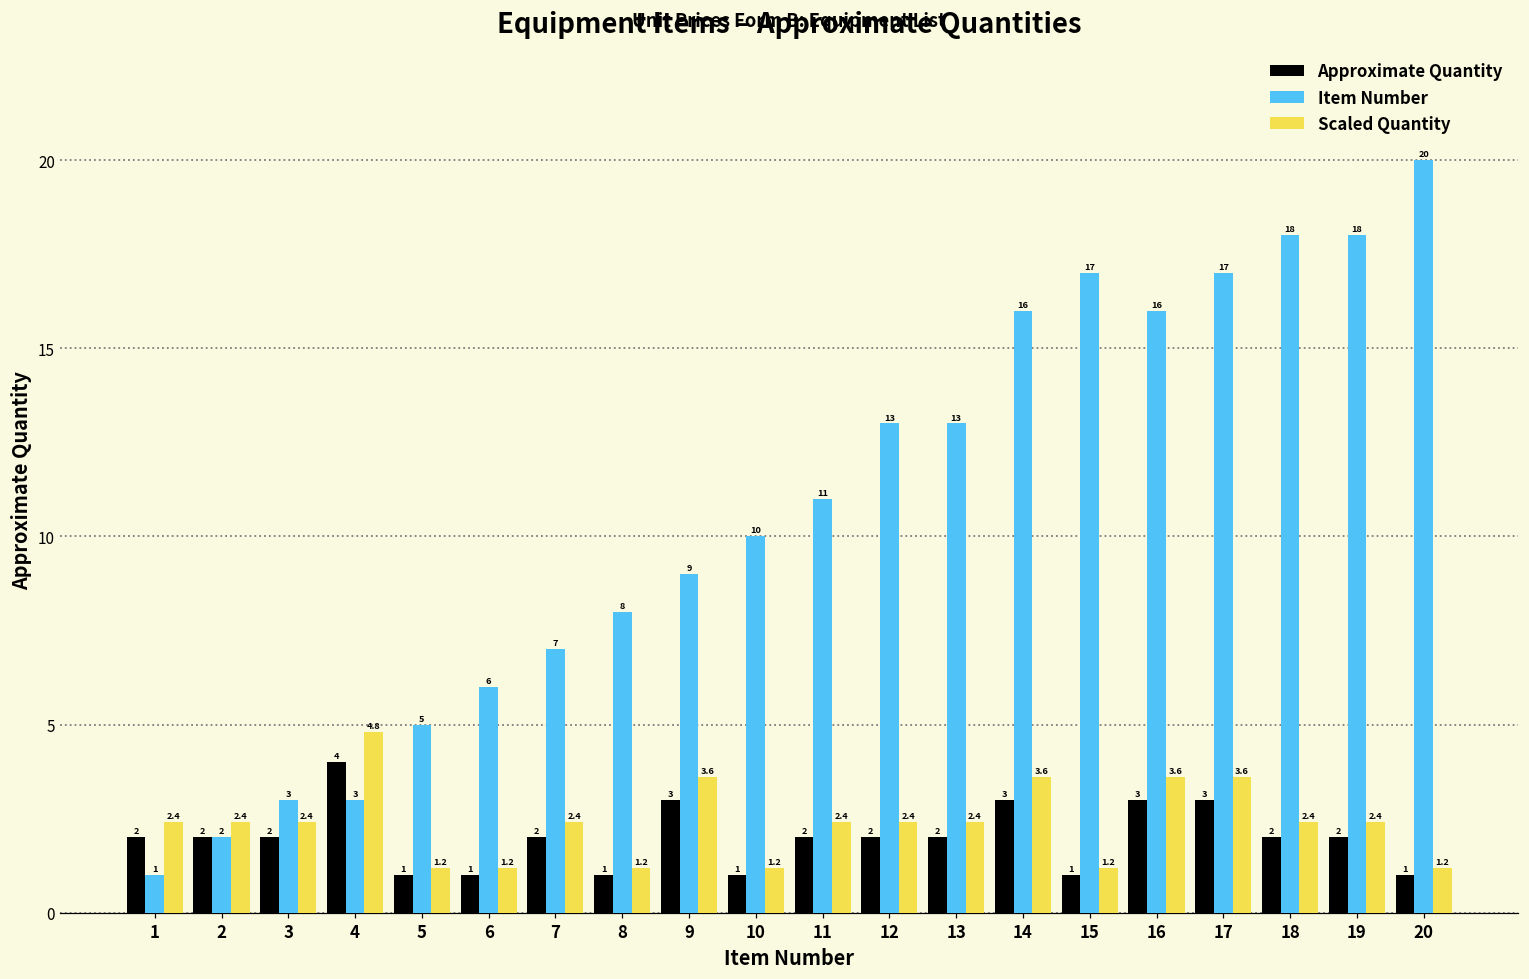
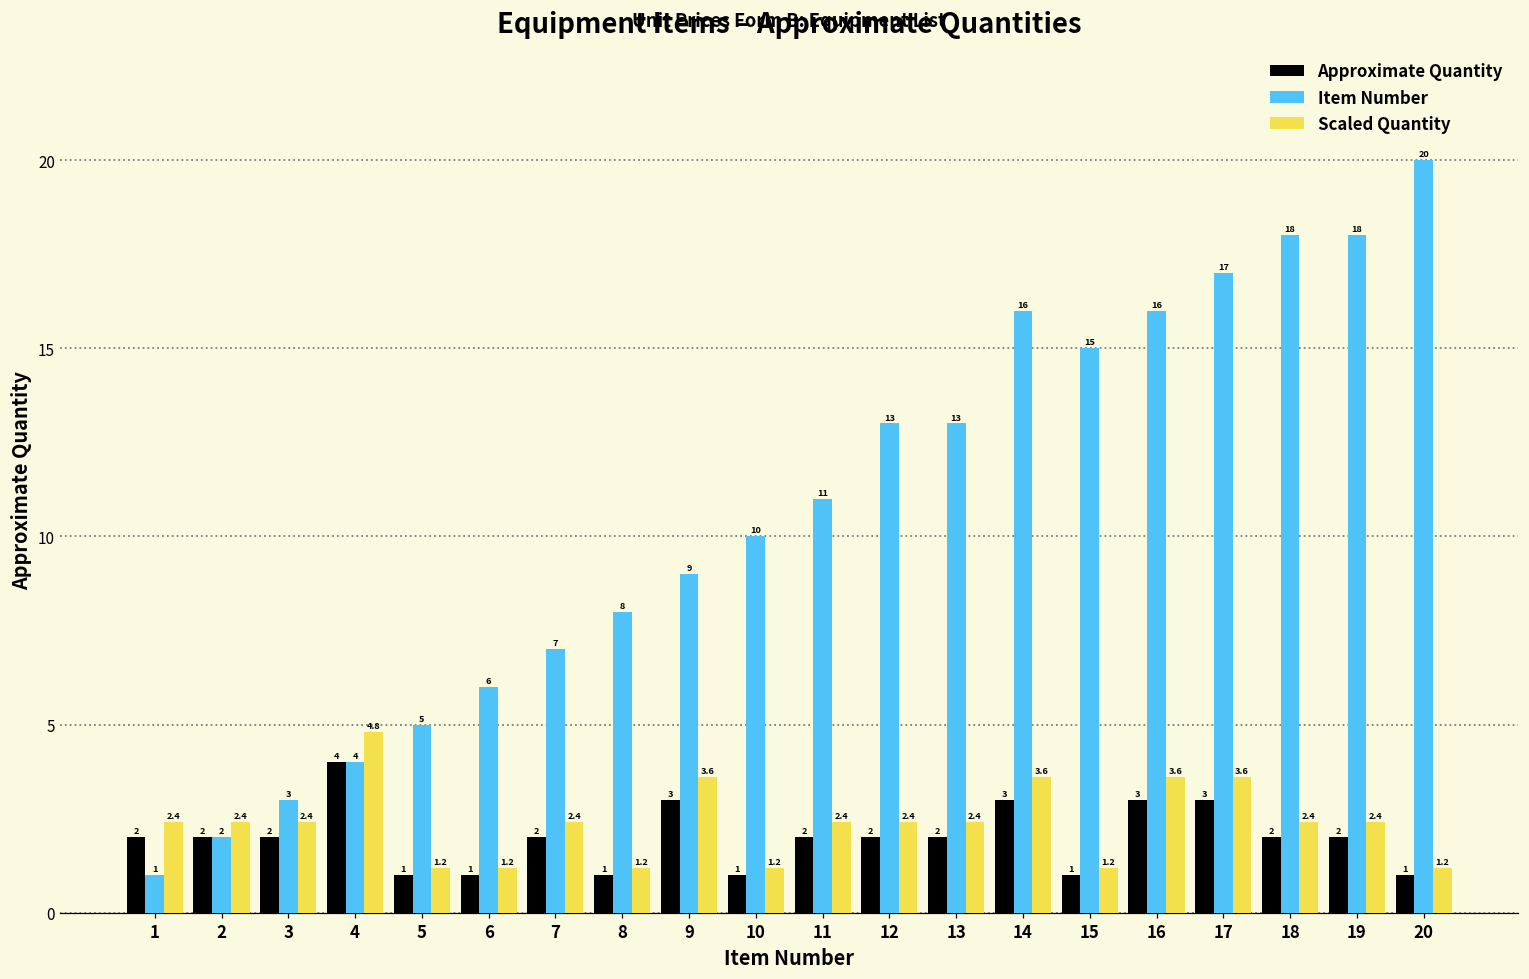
  {
    "Approximate Quantity": {
      "1": 2,
      "2": 2,
      "3": 2,
      "4": 4,
      "5": 1,
      "6": 1,
      "7": 2,
      "8": 1,
      "9": 3,
      "10": 1,
      "11": 2,
      "12": 2,
      "13": 2,
      "14": 3,
      "15": 1,
      "16": 3,
      "17": 3,
      "18": 2,
      "19": 2,
      "20": 1
    },
    "Item Number": {
      "1": 1,
      "2": 2,
      "3": 3,
-     "4": 3,
+     "4": 4,
      "5": 5,
      "6": 6,
      "7": 7,
      "8": 8,
      "9": 9,
      "10": 10,
      "11": 11,
      "12": 13,
      "13": 13,
      "14": 16,
-     "15": 17,
+     "15": 15,
      "16": 16,
      "17": 17,
      "18": 18,
      "19": 18,
      "20": 20
    },
    "Scaled Quantity": {
      "1": 2.4,
      "2": 2.4,
      "3": 2.4,
      "4": 4.8,
      "5": 1.2,
      "6": 1.2,
      "7": 2.4,
      "8": 1.2,
      "9": 3.6,
      "10": 1.2,
      "11": 2.4,
      "12": 2.4,
      "13": 2.4,
      "14": 3.6,
      "15": 1.2,
      "16": 3.6,
      "17": 3.6,
      "18": 2.4,
      "19": 2.4,
      "20": 1.2
    }
  }
